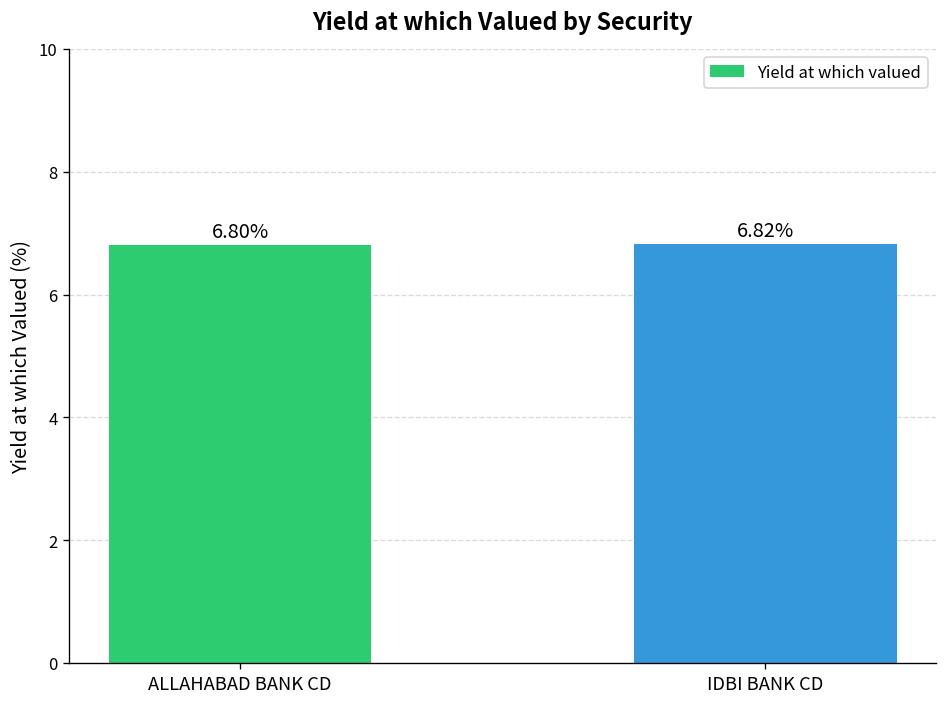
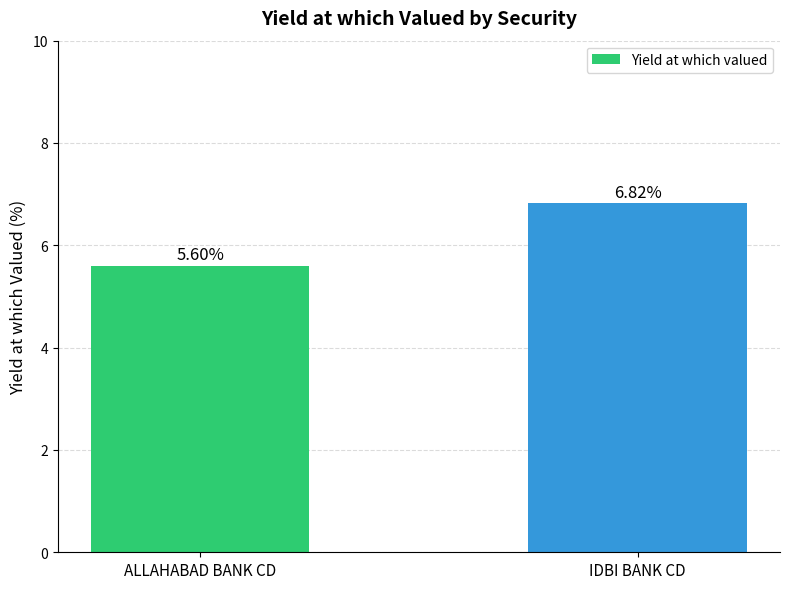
  {
-   "ALLAHABAD BANK CD": "6.80%",
+   "ALLAHABAD BANK CD": "5.60%",
    "IDBI BANK CD": "6.82%"
  }
